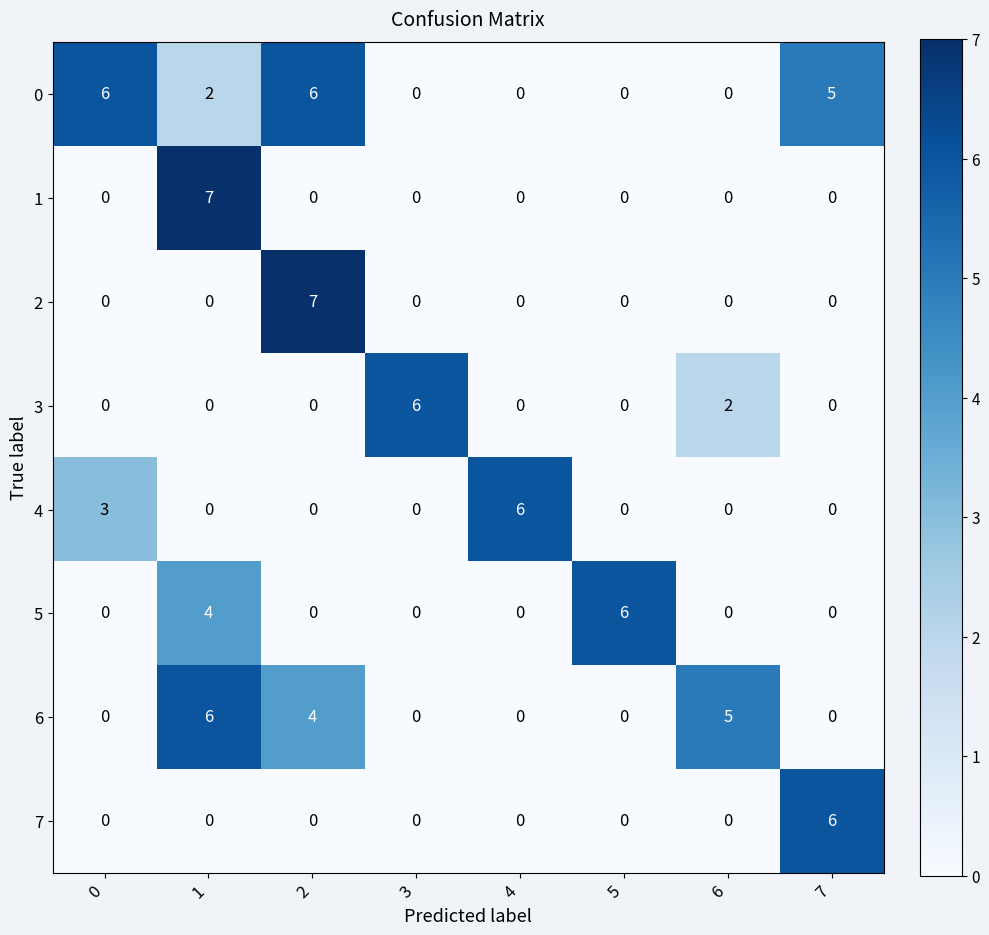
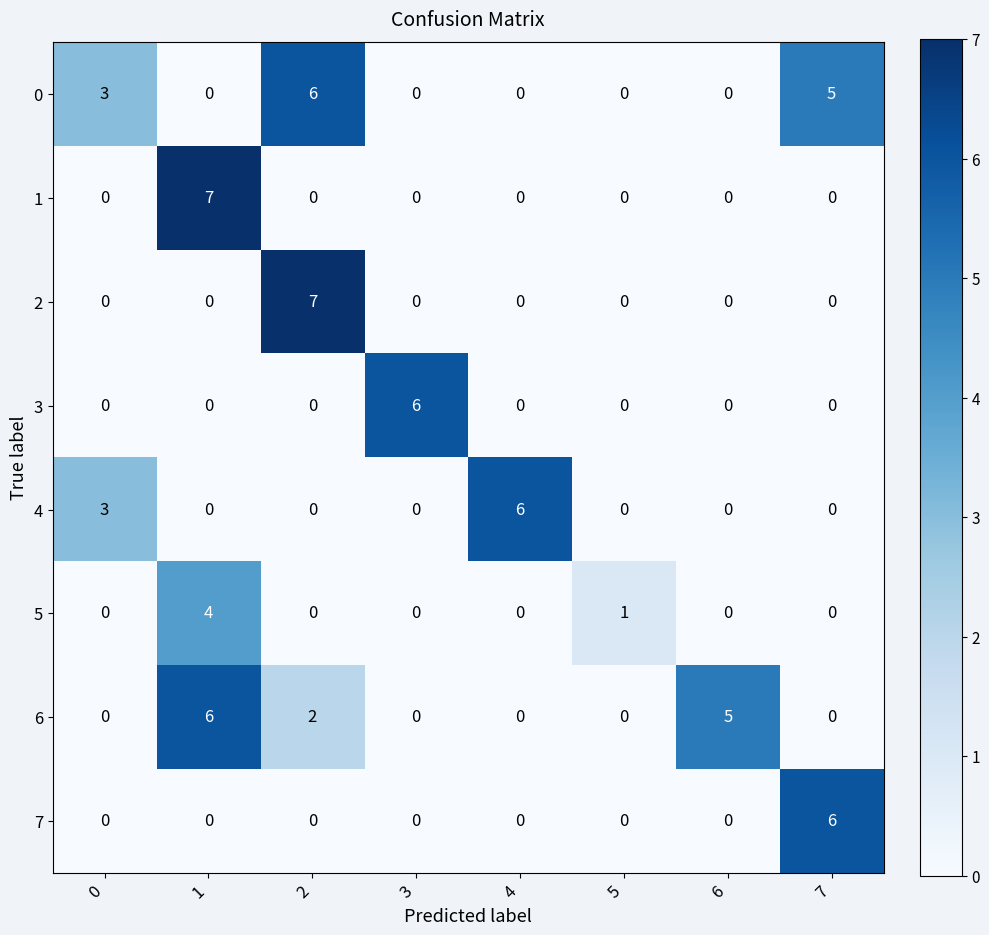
  {
    "0": {
-     "0": 6,
-     "1": 2,
+     "0": 3,
+     "1": 0,
      "2": 6,
      "3": 0,
      "4": 0,
      "5": 0,
      "6": 0,
      "7": 5
    },
    "1": {
      "0": 0,
      "1": 7,
      "2": 0,
      "3": 0,
      "4": 0,
      "5": 0,
      "6": 0,
      "7": 0
    },
    "2": {
      "0": 0,
      "1": 0,
      "2": 7,
      "3": 0,
      "4": 0,
      "5": 0,
      "6": 0,
      "7": 0
    },
    "3": {
      "0": 0,
      "1": 0,
      "2": 0,
      "3": 6,
      "4": 0,
      "5": 0,
-     "6": 2,
+     "6": 0,
      "7": 0
    },
    "4": {
      "0": 3,
      "1": 0,
      "2": 0,
      "3": 0,
      "4": 6,
      "5": 0,
      "6": 0,
      "7": 0
    },
    "5": {
      "0": 0,
      "1": 4,
      "2": 0,
      "3": 0,
      "4": 0,
-     "5": 6,
+     "5": 1,
      "6": 0,
      "7": 0
    },
    "6": {
      "0": 0,
      "1": 6,
-     "2": 4,
+     "2": 2,
      "3": 0,
      "4": 0,
      "5": 0,
      "6": 5,
      "7": 0
    },
    "7": {
      "0": 0,
      "1": 0,
      "2": 0,
      "3": 0,
      "4": 0,
      "5": 0,
      "6": 0,
      "7": 6
    }
  }
